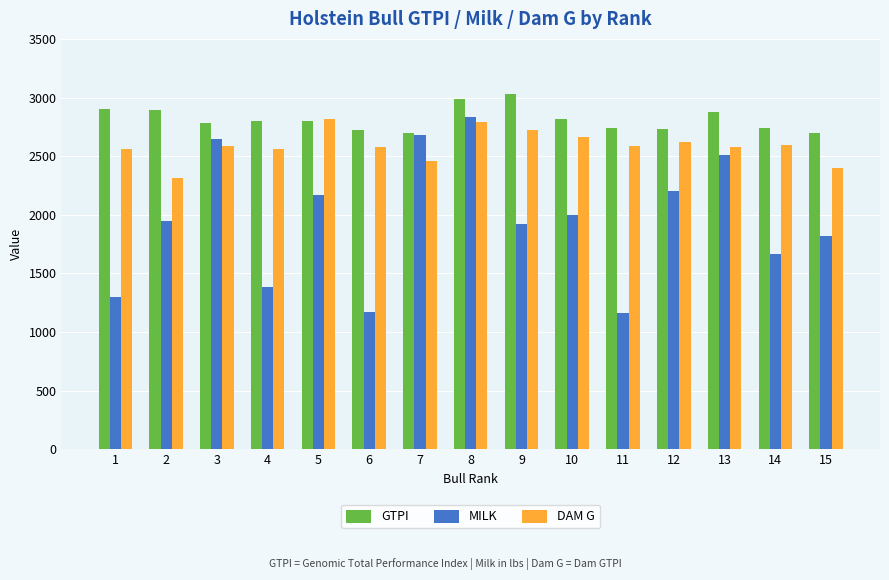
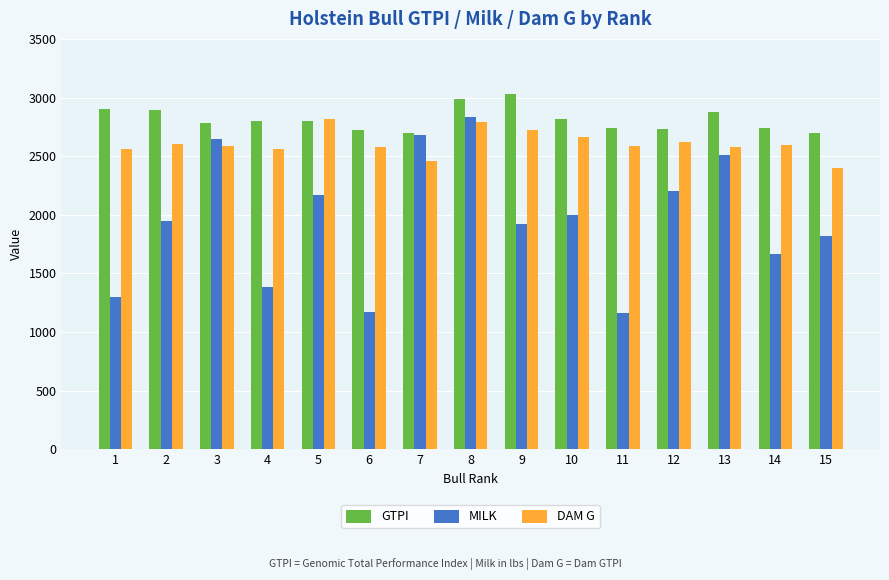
  {
    "GTPI": {
      "1": 2900,
      "2": 2900,
      "3": 2780,
      "4": 2800,
      "5": 2800,
      "6": 2730,
      "7": 2690,
      "8": 2990,
      "9": 3030,
      "10": 2820,
      "11": 2740,
      "12": 2730,
      "13": 2870,
      "14": 2740,
      "15": 2700
    },
    "MILK": {
      "1": 1300,
      "2": 1940,
      "3": 2650,
      "4": 1380,
      "5": 2170,
      "6": 1170,
      "7": 2680,
      "8": 2830,
      "9": 1930,
      "10": 2000,
      "11": 1160,
      "12": 2200,
      "13": 2510,
      "14": 1660,
      "15": 1820
    },
    "DAM G": {
      "1": 2560,
-     "2": 2310,
+     "2": 2610,
      "3": 2590,
      "4": 2560,
      "5": 2810,
      "6": 2580,
      "7": 2460,
      "8": 2790,
      "9": 2730,
      "10": 2660,
      "11": 2590,
      "12": 2620,
      "13": 2580,
      "14": 2600,
      "15": 2400
    }
  }
